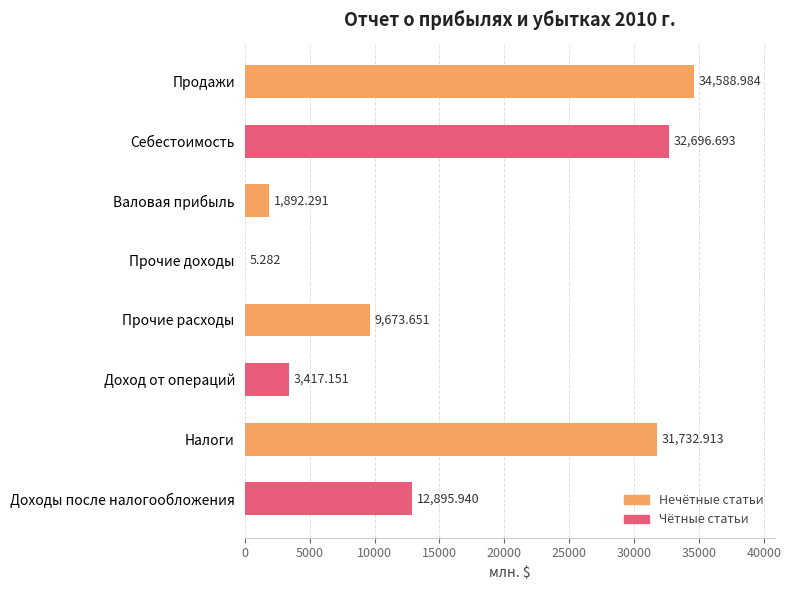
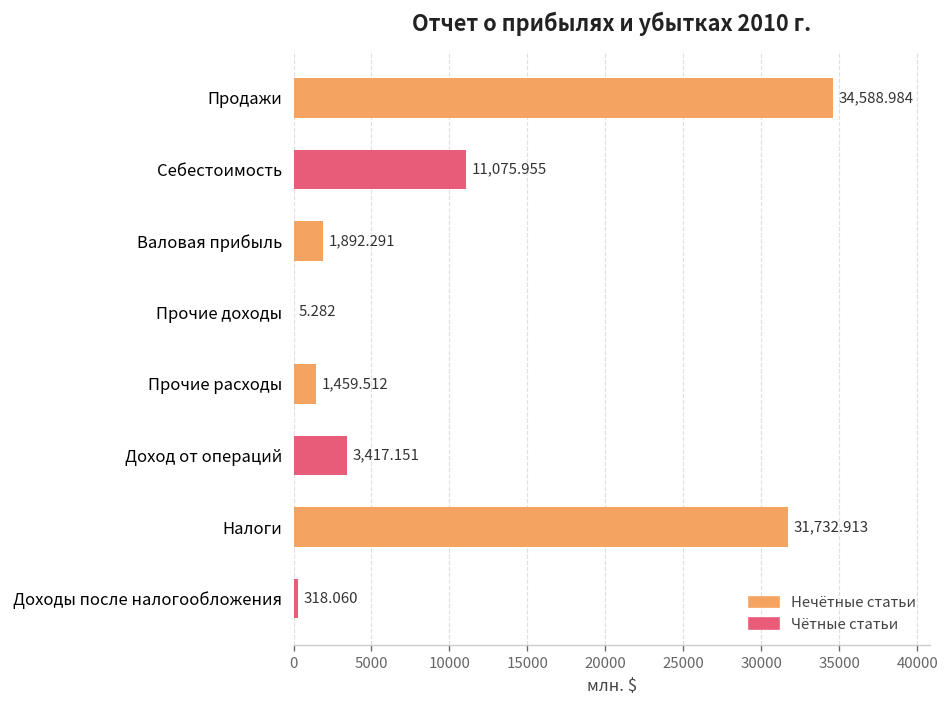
  {
    "Продажи": "34,588.984",
-   "Себестоимость": "32,696.693",
+   "Себестоимость": "11,075.955",
    "Валовая прибыль": "1,892.291",
    "Прочие доходы": "5.282",
-   "Прочие расходы": "9,673.651",
+   "Прочие расходы": "1,459.512",
    "Доход от операций": "3,417.151",
    "Налоги": "31,732.913",
-   "Доходы после налогообложения": "12,895.940"
+   "Доходы после налогообложения": "318.060"
  }
